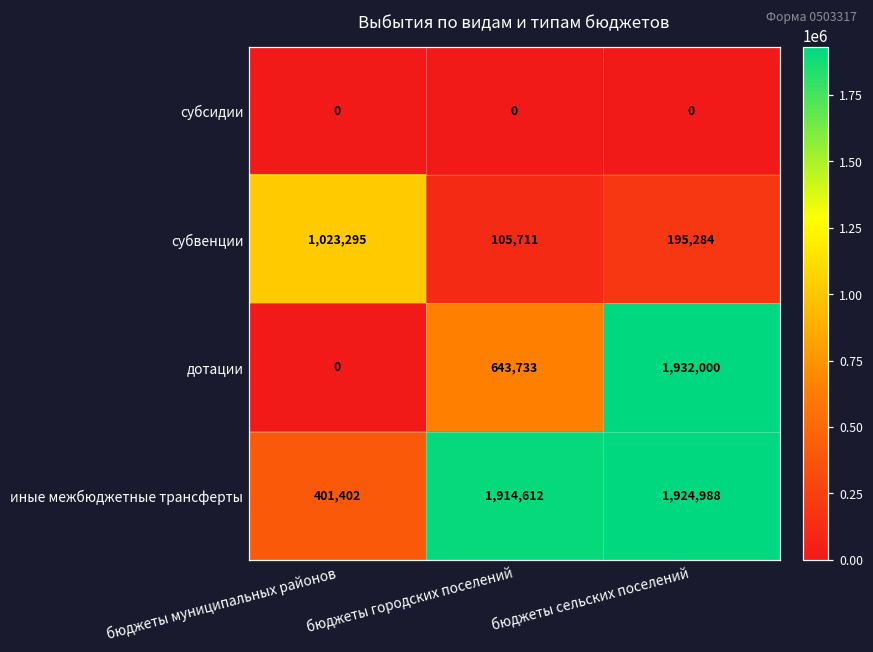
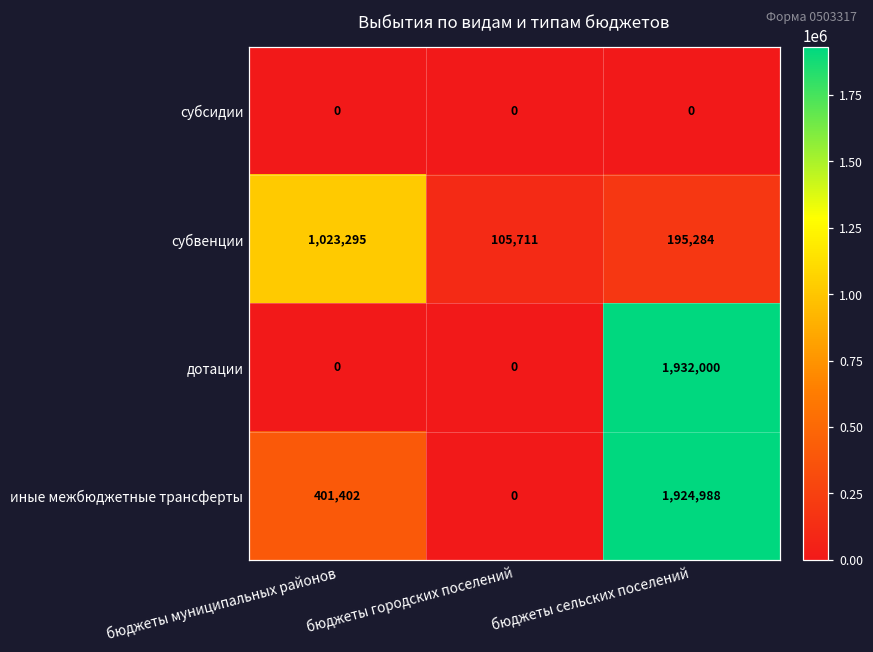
  {
    "субсидии": {
      "бюджеты муниципальных районов": "0",
      "бюджеты городских поселений": "0",
      "бюджеты сельских поселений": "0"
    },
    "субвенции": {
      "бюджеты муниципальных районов": "1,023,295",
      "бюджеты городских поселений": "105,711",
      "бюджеты сельских поселений": "195,284"
    },
    "дотации": {
      "бюджеты муниципальных районов": "0",
-     "бюджеты городских поселений": "643,733",
+     "бюджеты городских поселений": "0",
      "бюджеты сельских поселений": "1,932,000"
    },
    "иные межбюджетные трансферты": {
      "бюджеты муниципальных районов": "401,402",
-     "бюджеты городских поселений": "1,914,612",
+     "бюджеты городских поселений": "0",
      "бюджеты сельских поселений": "1,924,988"
    }
  }
